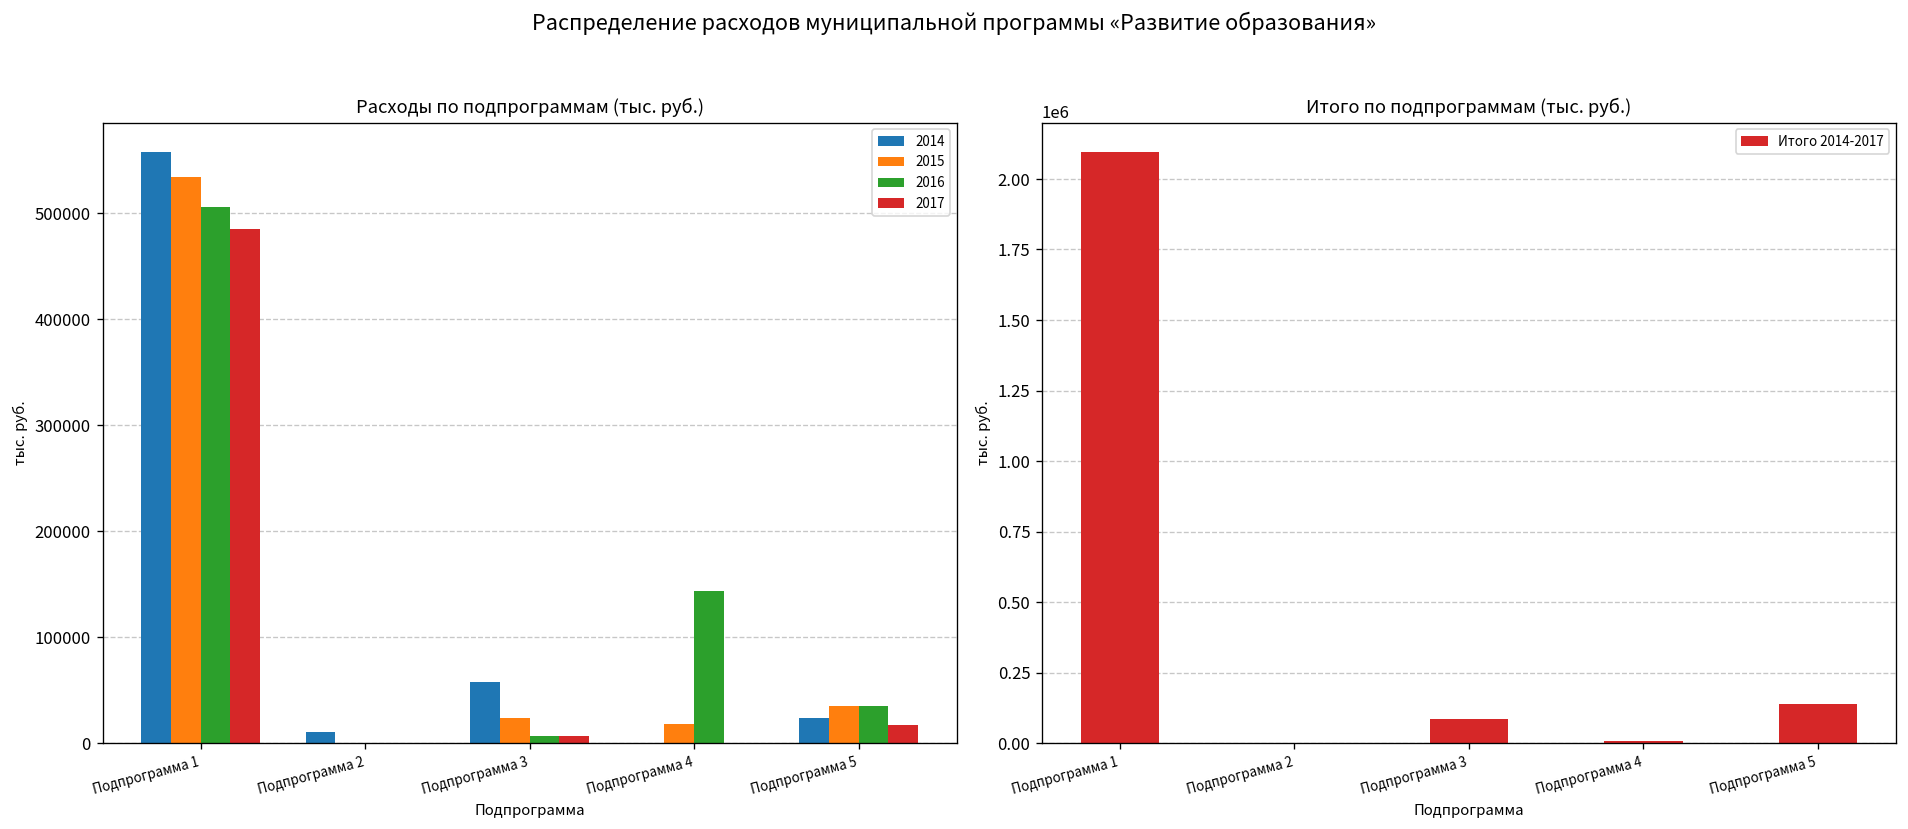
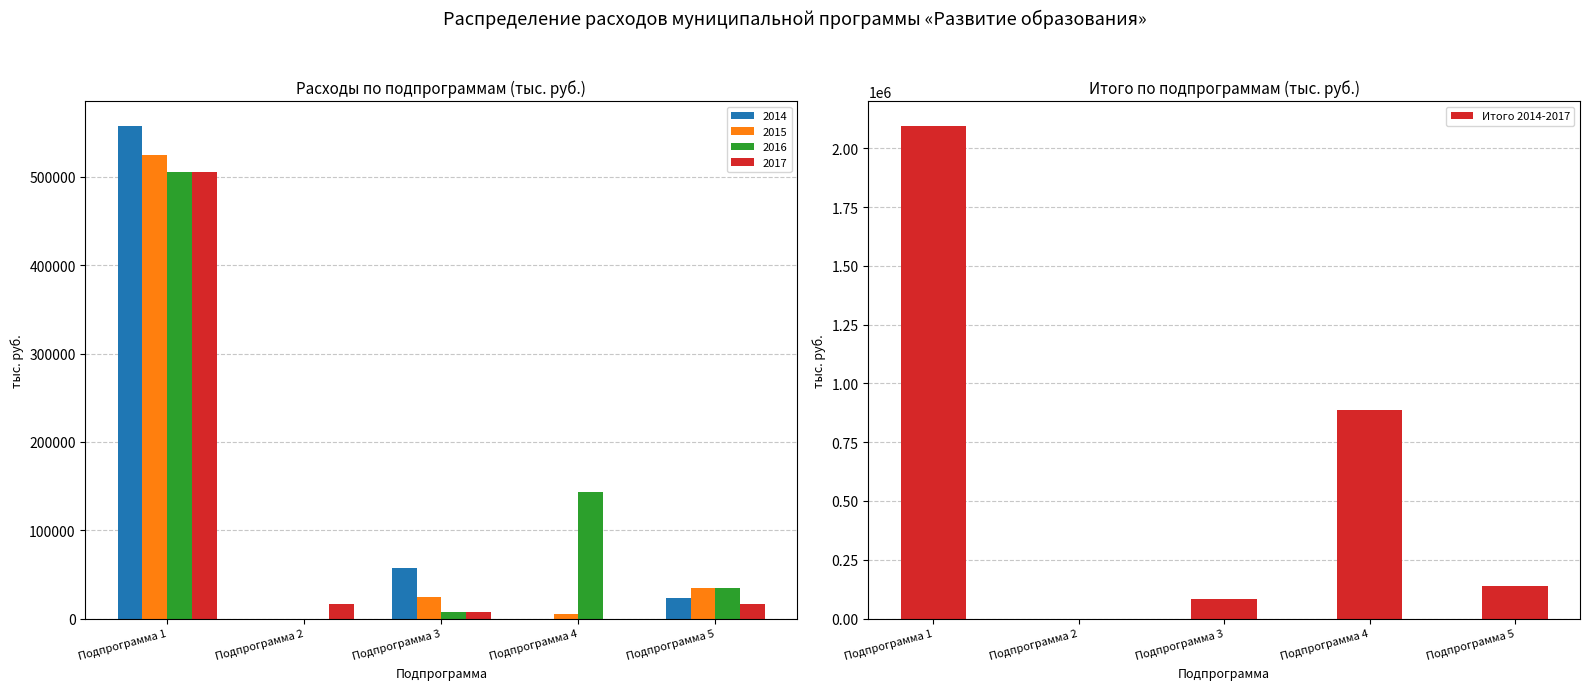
  {
    "Расходы по подпрограммам (тыс. руб.)": {
      "2014": {
        "Подпрограмма 1": 560000,
-       "Подпрограмма 2": 10000,
+       "Подпрограмма 2": 0,
        "Подпрограмма 3": 60000,
        "Подпрограмма 4": 0,
        "Подпрограмма 5": 20000
      },
      "2015": {
-       "Подпрограмма 1": 535000,
+       "Подпрограмма 1": 525000,
        "Подпрограмма 3": 20000,
-       "Подпрограмма 4": 20000,
+       "Подпрограмма 4": 0,
        "Подпрограмма 5": 30000
      },
      "2016": {
        "Подпрограмма 1": 510000,
        "Подпрограмма 3": 10000,
        "Подпрограмма 4": 140000,
        "Подпрограмма 5": 30000
      },
      "2017": {
-       "Подпрограмма 1": 490000,
-       "Подпрограмма 2": 0,
+       "Подпрограмма 1": 510000,
+       "Подпрограмма 2": 20000,
        "Подпрограмма 3": 10000,
        "Подпрограмма 4": 0,
        "Подпрограмма 5": 20000
      }
    },
    "Итого по подпрограммам (тыс. руб.)": {
      "Подпрограмма 1": 2090000,
      "Подпрограмма 3": 90000,
-     "Подпрограмма 4": 10000,
+     "Подпрограмма 4": 890000,
      "Подпрограмма 5": 140000
    }
  }
